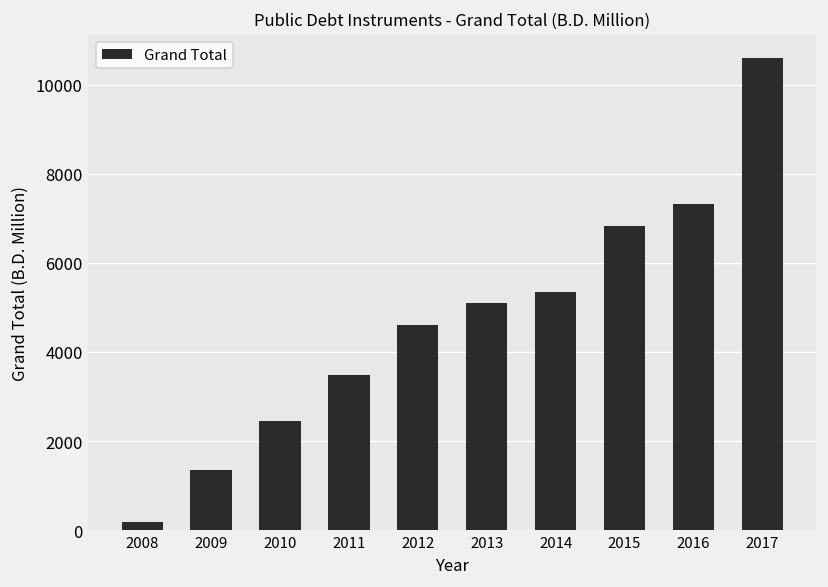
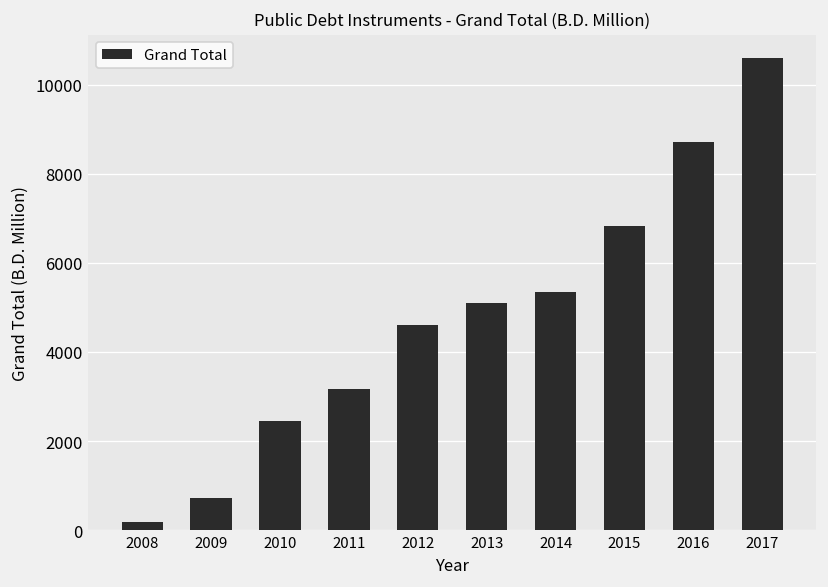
  {
    "2008": 200,
-   "2009": 1300,
+   "2009": 700,
    "2010": 2400,
-   "2011": 3500,
+   "2011": 3200,
    "2012": 4600,
    "2013": 5100,
    "2014": 5400,
    "2015": 6800,
-   "2016": 7300,
+   "2016": 8700,
    "2017": 10600
  }
